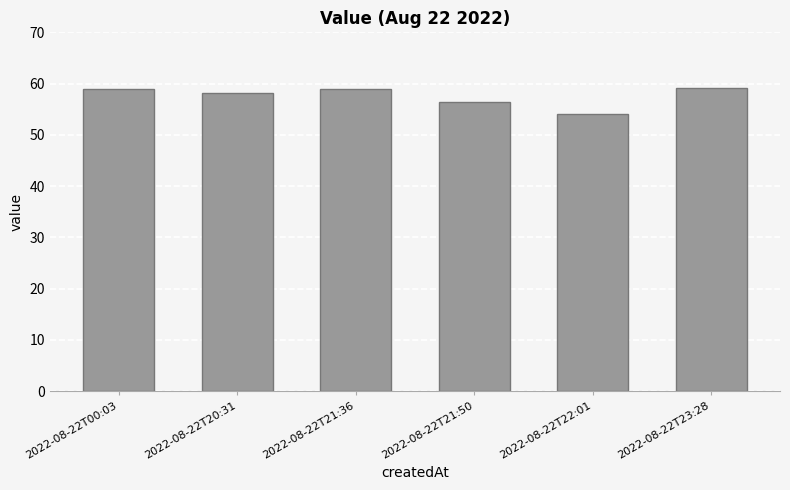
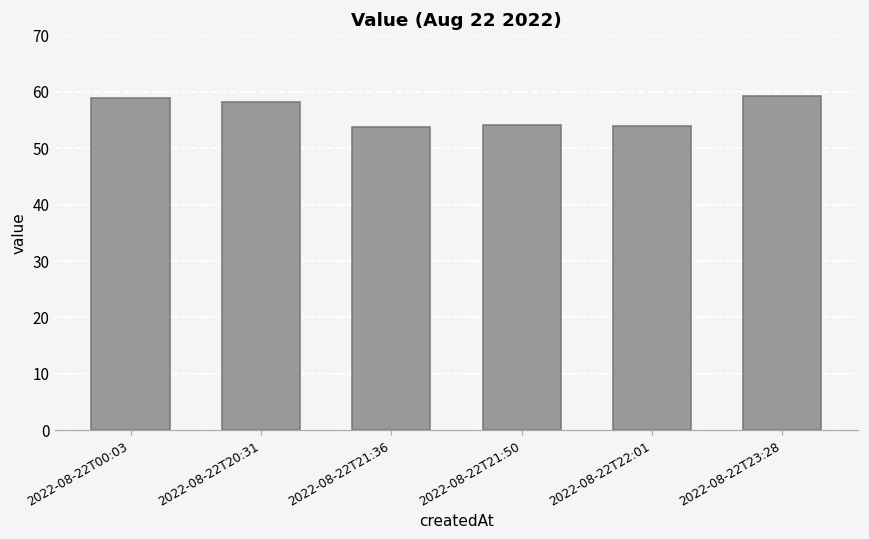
  {
    "2022-08-22T00:03": 59,
    "2022-08-22T20:31": 58,
-   "2022-08-22T21:36": 59,
-   "2022-08-22T21:50": 56,
+   "2022-08-22T21:36": 54,
+   "2022-08-22T21:50": 54,
    "2022-08-22T22:01": 54,
    "2022-08-22T23:28": 59
  }
